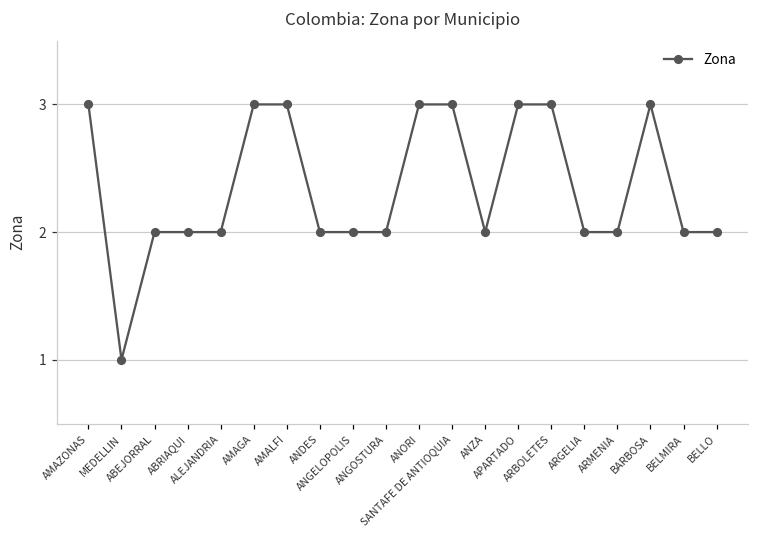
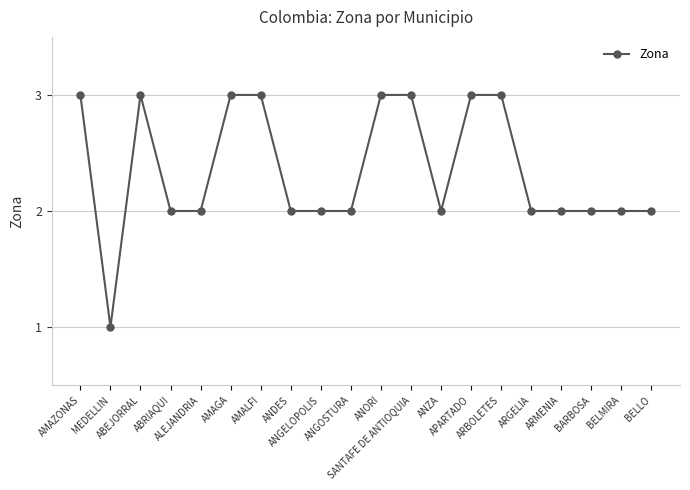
  {
    "AMAZONAS": 3,
    "MEDELLIN": 1,
-   "ABEJORRAL": 2,
+   "ABEJORRAL": 3,
    "ABRIAQUI": 2,
    "ALEJANDRIA": 2,
    "AMAGA": 3,
    "AMALFI": 3,
    "ANDES": 2,
    "ANGELOPOLIS": 2,
    "ANGOSTURA": 2,
    "ANORI": 3,
    "SANTAFE DE ANTIOQUIA": 3,
    "ANZA": 2,
    "APARTADO": 3,
    "ARBOLETES": 3,
    "ARGELIA": 2,
    "ARMENIA": 2,
-   "BARBOSA": 3,
+   "BARBOSA": 2,
    "BELMIRA": 2,
    "BELLO": 2
  }
